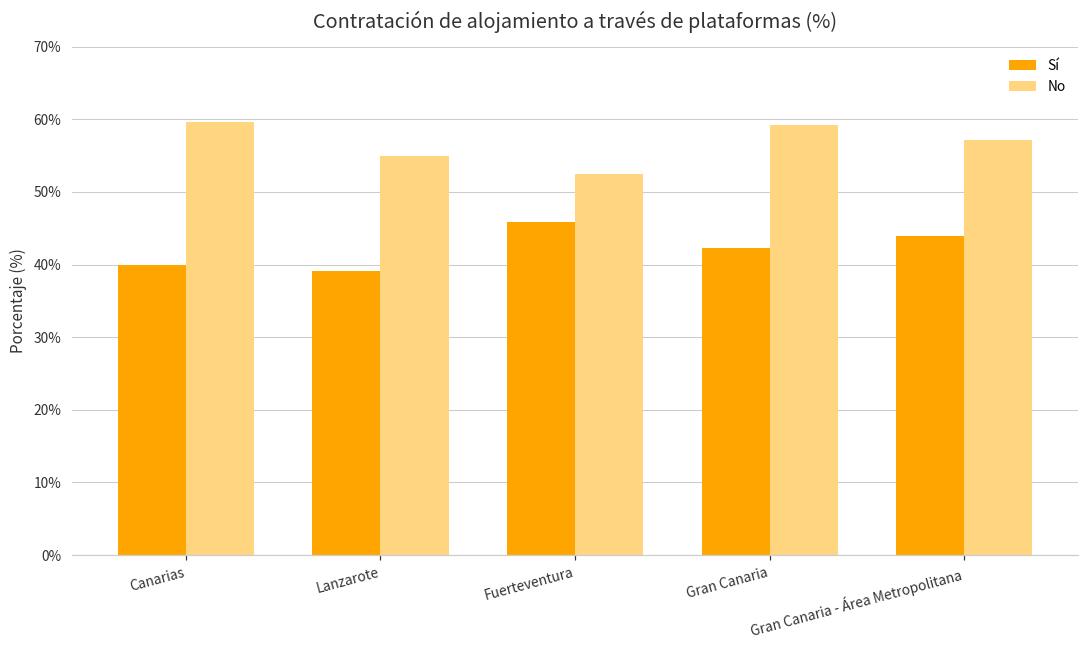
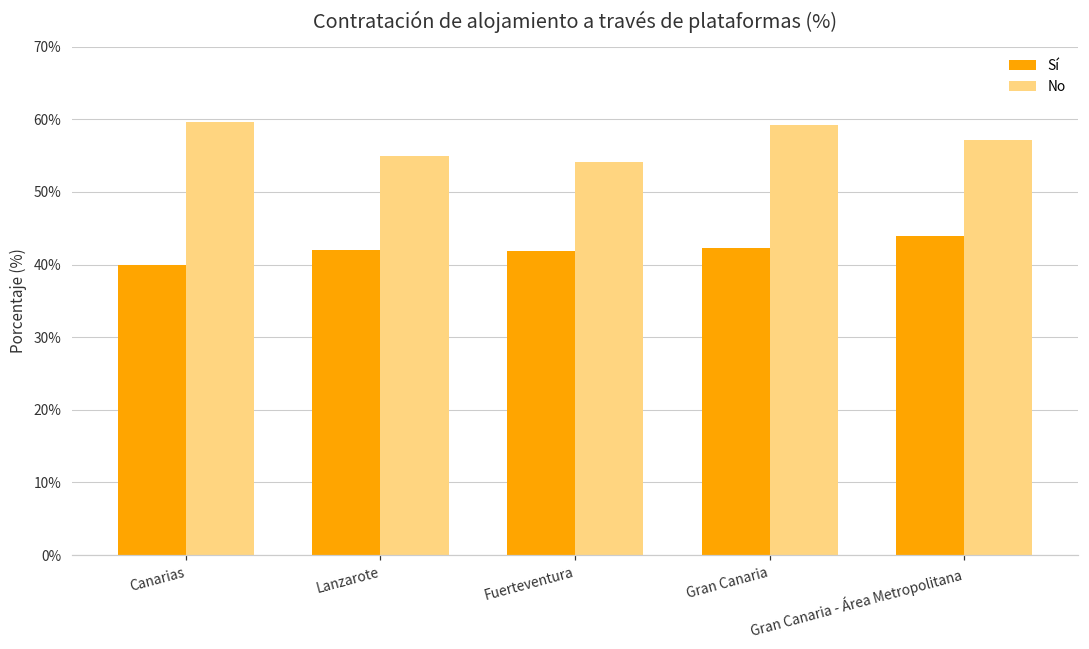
  {
    "Sí": {
      "Canarias": "40%",
-     "Lanzarote": "39%",
-     "Fuerteventura": "46%",
+     "Lanzarote": "42%",
+     "Fuerteventura": "42%",
      "Gran Canaria": "42%",
      "Gran Canaria - Área Metropolitana": "44%"
    },
    "No": {
      "Canarias": "60%",
      "Lanzarote": "55%",
-     "Fuerteventura": "52%",
+     "Fuerteventura": "54%",
      "Gran Canaria": "59%",
      "Gran Canaria - Área Metropolitana": "57%"
    }
  }
